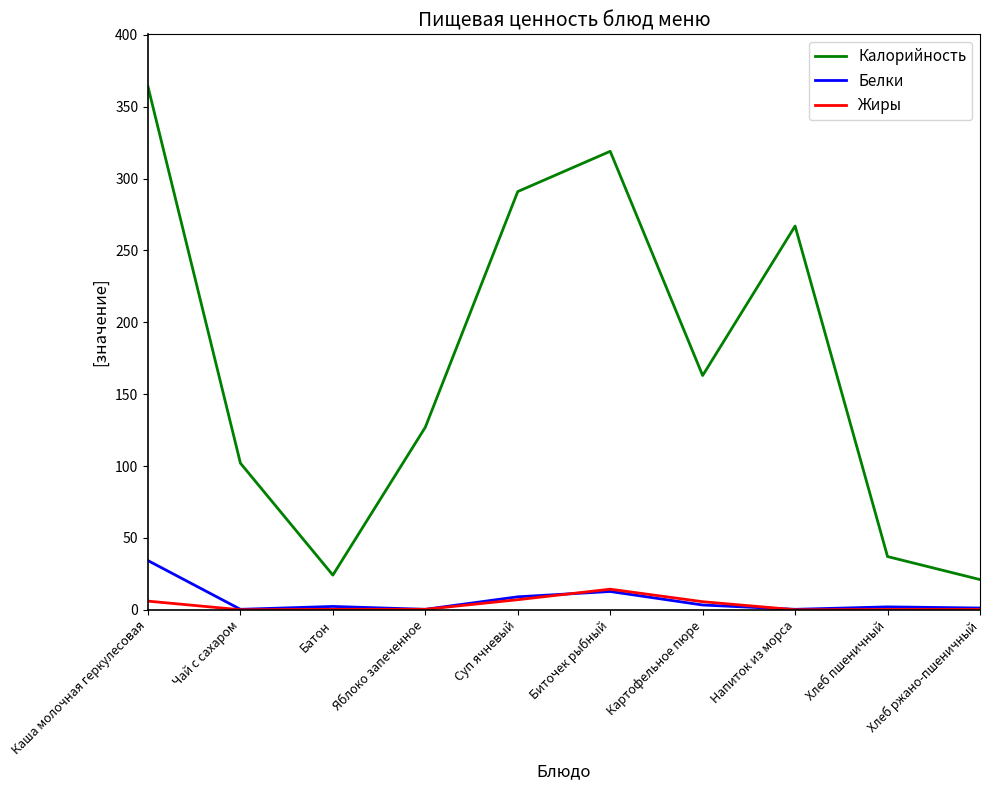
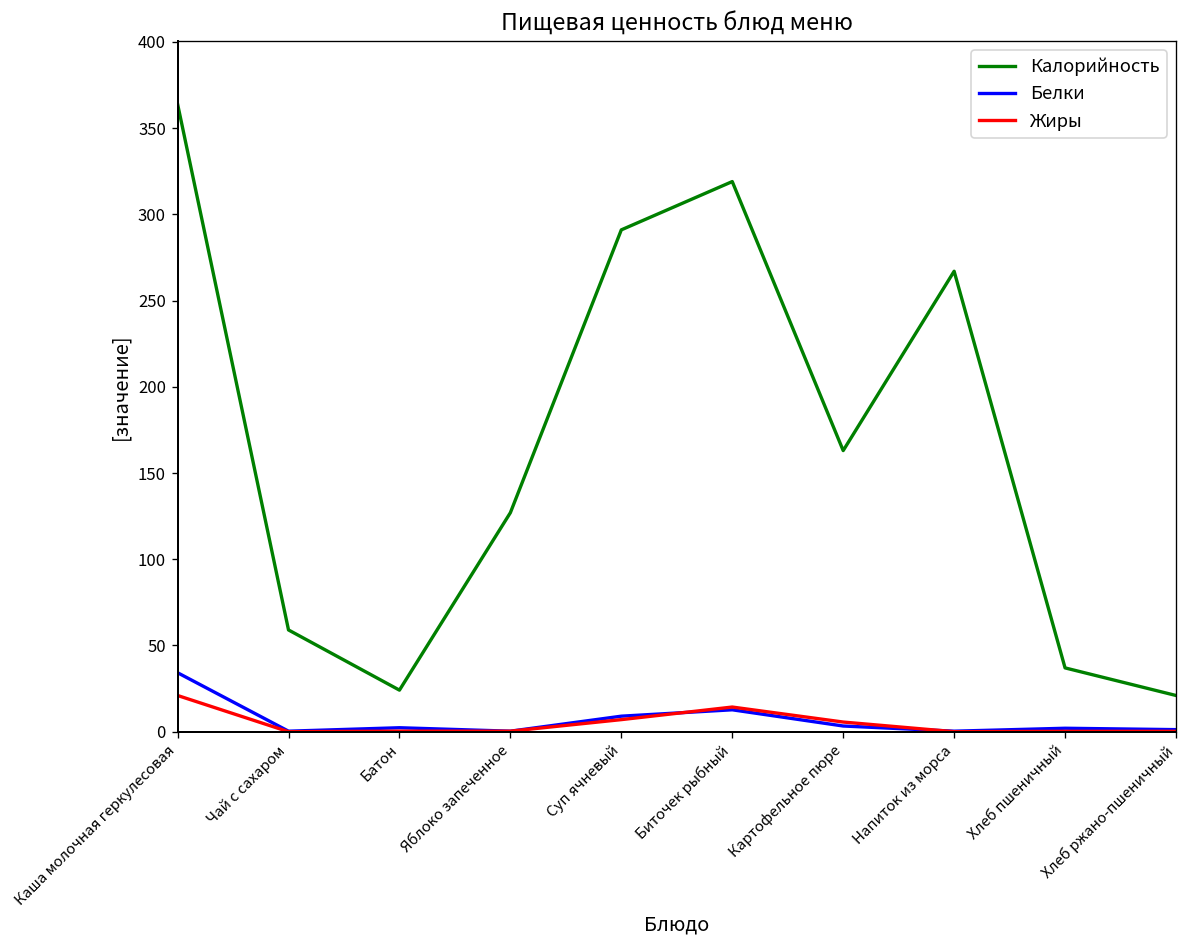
  {
    "Калорийность": {
      "Каша молочная геркулесовая": 364,
-     "Чай с сахаром": 102,
+     "Чай с сахаром": 59,
      "Батон": 24,
      "Яблоко запеченное": 127,
      "Суп ячневый": 291,
      "Биточек рыбный": 319,
      "Картофельное пюре": 163,
      "Напиток из морса": 267,
      "Хлеб пшеничный": 37,
      "Хлеб ржано-пшеничный": 21
    },
    "Белки": {
      "Каша молочная геркулесовая": 34,
      "Батон": 2,
      "Суп ячневый": 9,
      "Картофельное пюре": 3,
      "Хлеб пшеничный": 2
    },
    "Жиры": {
-     "Каша молочная геркулесовая": 6,
+     "Каша молочная геркулесовая": 21,
      "Батон": 0,
      "Суп ячневый": 7,
      "Картофельное пюре": 6,
      "Хлеб пшеничный": 0
    }
  }
